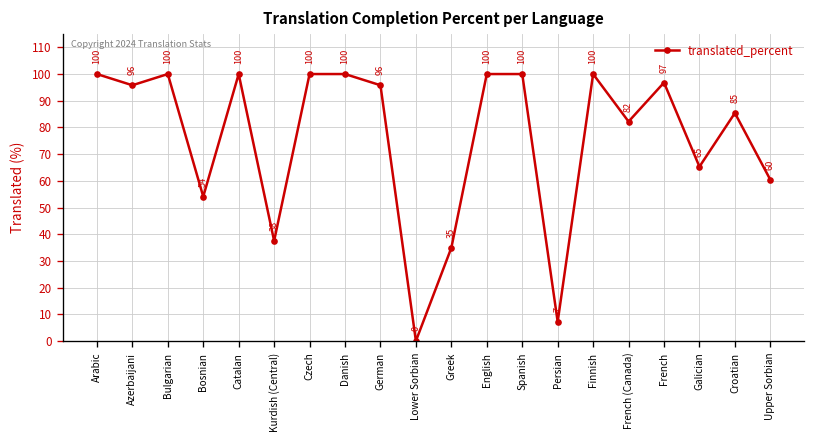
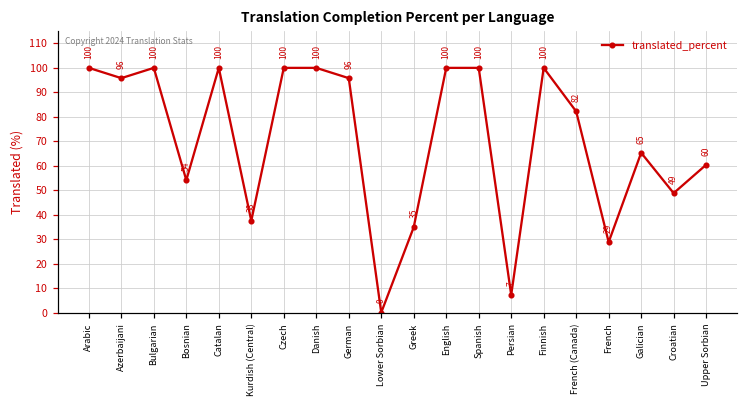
  {
    "Arabic": 100,
    "Azerbaijani": 96,
    "Bulgarian": 100,
    "Bosnian": 54,
    "Catalan": 100,
    "Kurdish (Central)": 38,
    "Czech": 100,
    "Danish": 100,
    "German": 96,
    "Lower Sorbian": 0,
    "Greek": 35,
    "English": 100,
    "Spanish": 100,
    "Persian": 7,
    "Finnish": 100,
    "French (Canada)": 82,
-   "French": 97,
+   "French": 29,
    "Galician": 65,
-   "Croatian": 85,
+   "Croatian": 49,
    "Upper Sorbian": 60
  }
